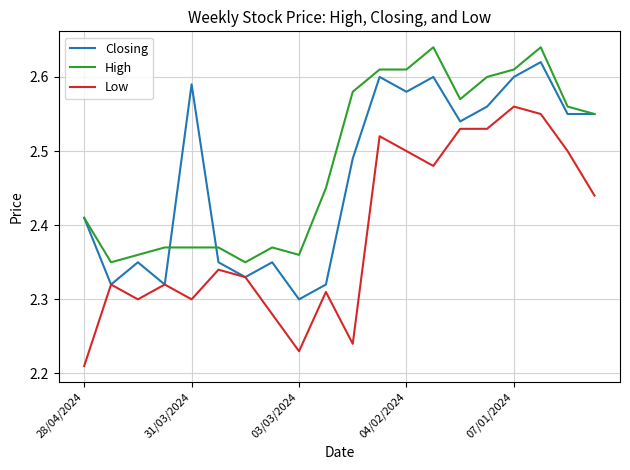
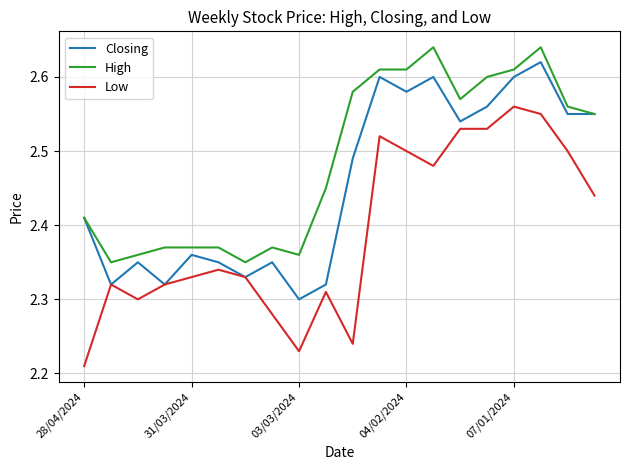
  {
    "Closing": {
-     "31/03/2024": 2.59,
+     "31/03/2024": 2.36,
      "03/03/2024": 2.30,
      "04/02/2024": 2.58,
      "07/01/2024": 2.60
    },
    "High": {
      "31/03/2024": 2.37,
      "03/03/2024": 2.36,
      "04/02/2024": 2.61,
      "07/01/2024": 2.61
    },
    "Low": {
      "28/04/2024": 2.21,
-     "31/03/2024": 2.30,
+     "31/03/2024": 2.33,
      "03/03/2024": 2.23,
      "04/02/2024": 2.50,
      "07/01/2024": 2.56
    }
  }
